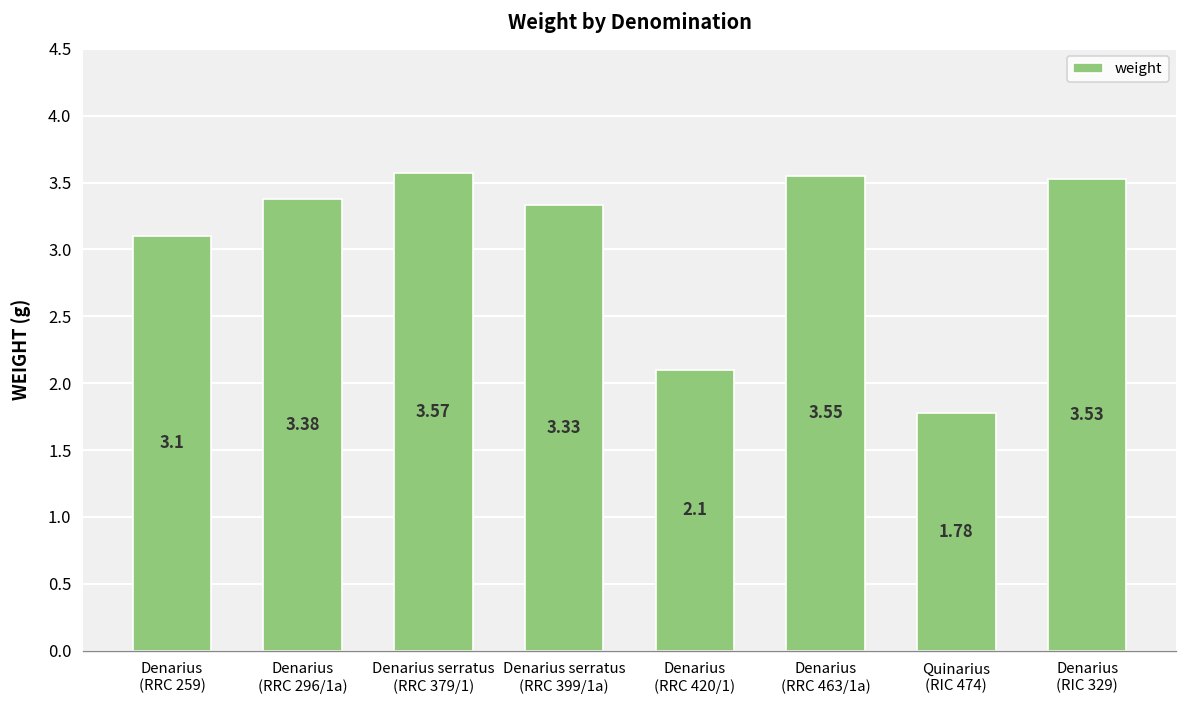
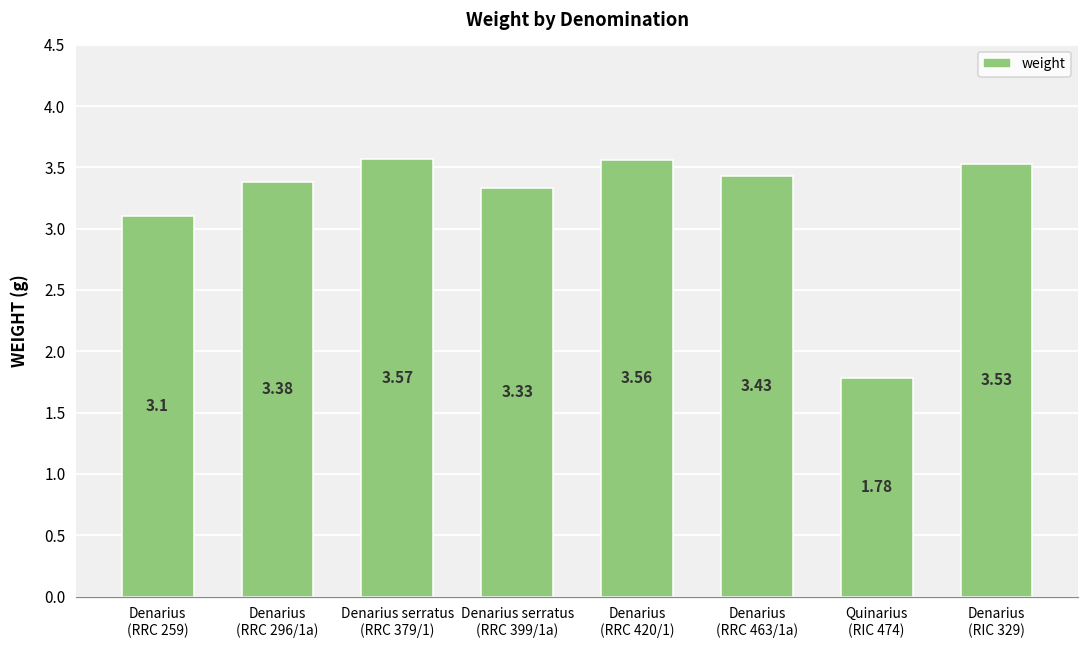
  {
    "Denarius (RRC 259)": 3.1,
    "Denarius (RRC 296/1a)": 3.38,
    "Denarius serratus (RRC 379/1)": 3.57,
    "Denarius serratus (RRC 399/1a)": 3.33,
-   "Denarius (RRC 420/1)": 2.1,
-   "Denarius (RRC 463/1a)": 3.55,
+   "Denarius (RRC 420/1)": 3.56,
+   "Denarius (RRC 463/1a)": 3.43,
    "Quinarius (RIC 474)": 1.78,
    "Denarius (RIC 329)": 3.53
  }
